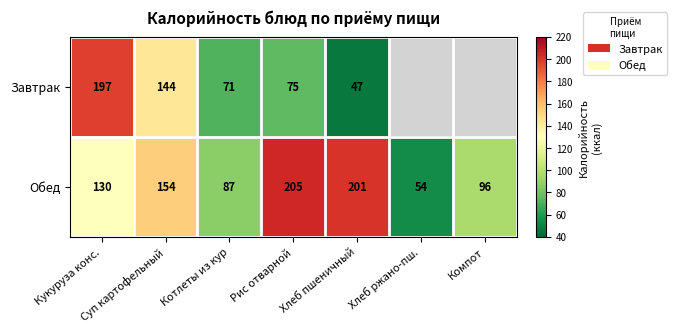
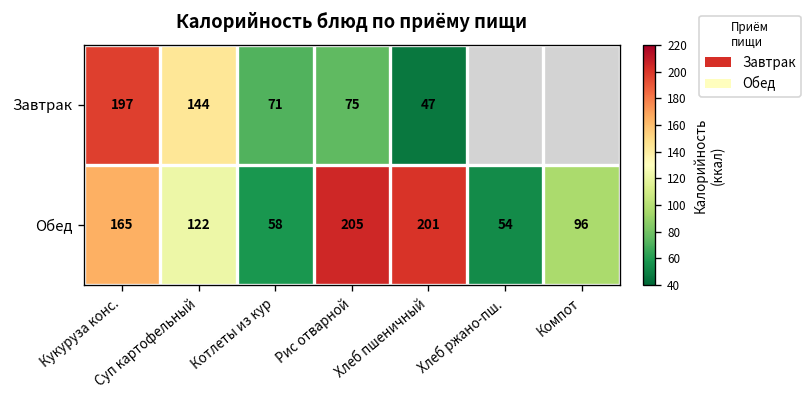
  {
    "Завтрак": {
      "Кукуруза конс.": 197,
      "Суп картофельный": 144,
      "Котлеты из кур": 71,
      "Рис отварной": 75,
      "Хлеб пшеничный": 47
    },
    "Обед": {
-     "Кукуруза конс.": 130,
-     "Суп картофельный": 154,
-     "Котлеты из кур": 87,
+     "Кукуруза конс.": 165,
+     "Суп картофельный": 122,
+     "Котлеты из кур": 58,
      "Рис отварной": 205,
      "Хлеб пшеничный": 201,
      "Хлеб ржано-пш.": 54,
      "Компот": 96
    }
  }
